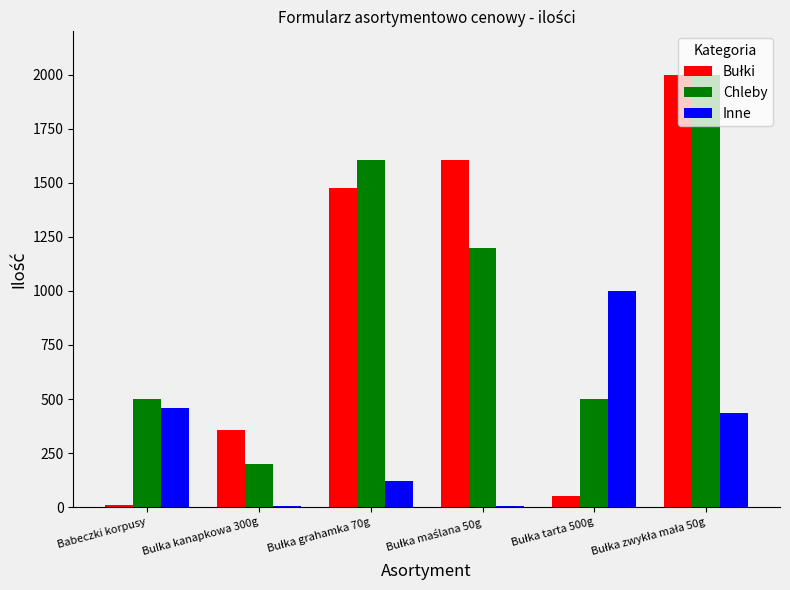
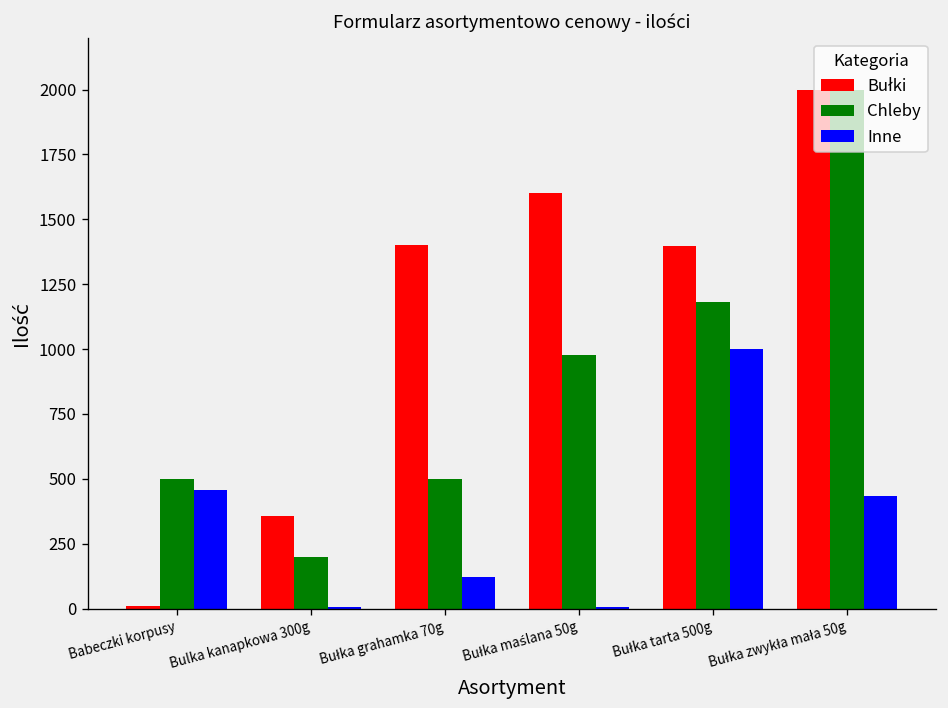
  {
    "Bułki": {
      "Bulka kanapkowa 300g": 360,
-     "Bułka grahamka 70g": 1480,
+     "Bułka grahamka 70g": 1400,
      "Bułka maślana 50g": 1600,
-     "Bułka tarta 500g": 50,
+     "Bułka tarta 500g": 1400,
      "Bułka zwykła mała 50g": 2000
    },
    "Chleby": {
      "Babeczki korpusy": 500,
      "Bulka kanapkowa 300g": 200,
-     "Bułka grahamka 70g": 1600,
-     "Bułka maślana 50g": 1200,
-     "Bułka tarta 500g": 500
+     "Bułka grahamka 70g": 500,
+     "Bułka maślana 50g": 980,
+     "Bułka tarta 500g": 1180
    },
    "Inne": {
      "Babeczki korpusy": 460,
      "Bułka grahamka 70g": 120,
      "Bułka tarta 500g": 1000,
      "Bułka zwykła mała 50g": 440
    }
  }
